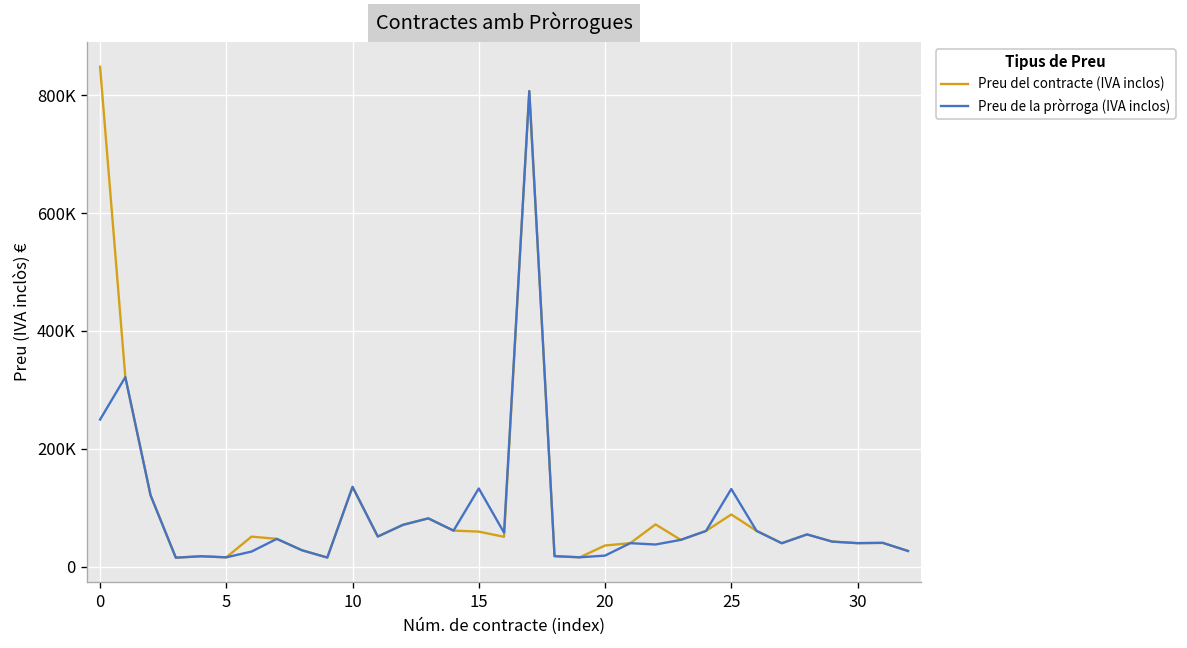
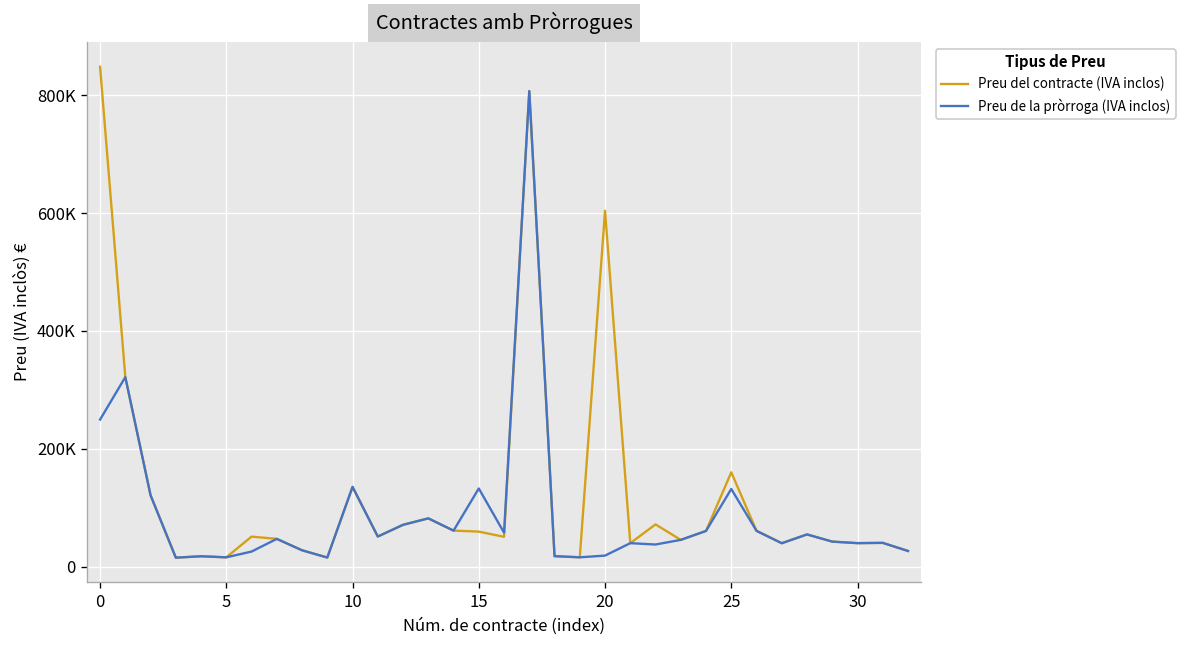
  {
    "Preu del contracte (IVA inclos)": {
      "0": 850000,
      "15": 60000,
-     "20": 40000,
-     "25": 90000
+     "20": 600000,
+     "25": 160000
    },
    "Preu de la pròrroga (IVA inclos)": {
      "0": 250000,
      "15": 130000,
      "20": 20000,
      "25": 130000
    }
  }
